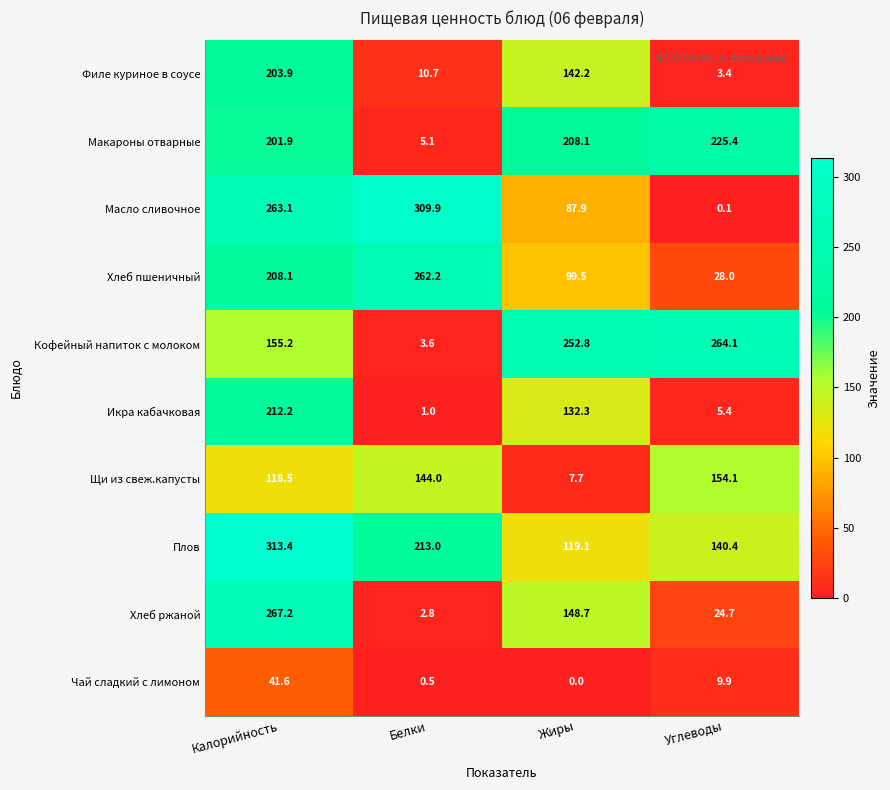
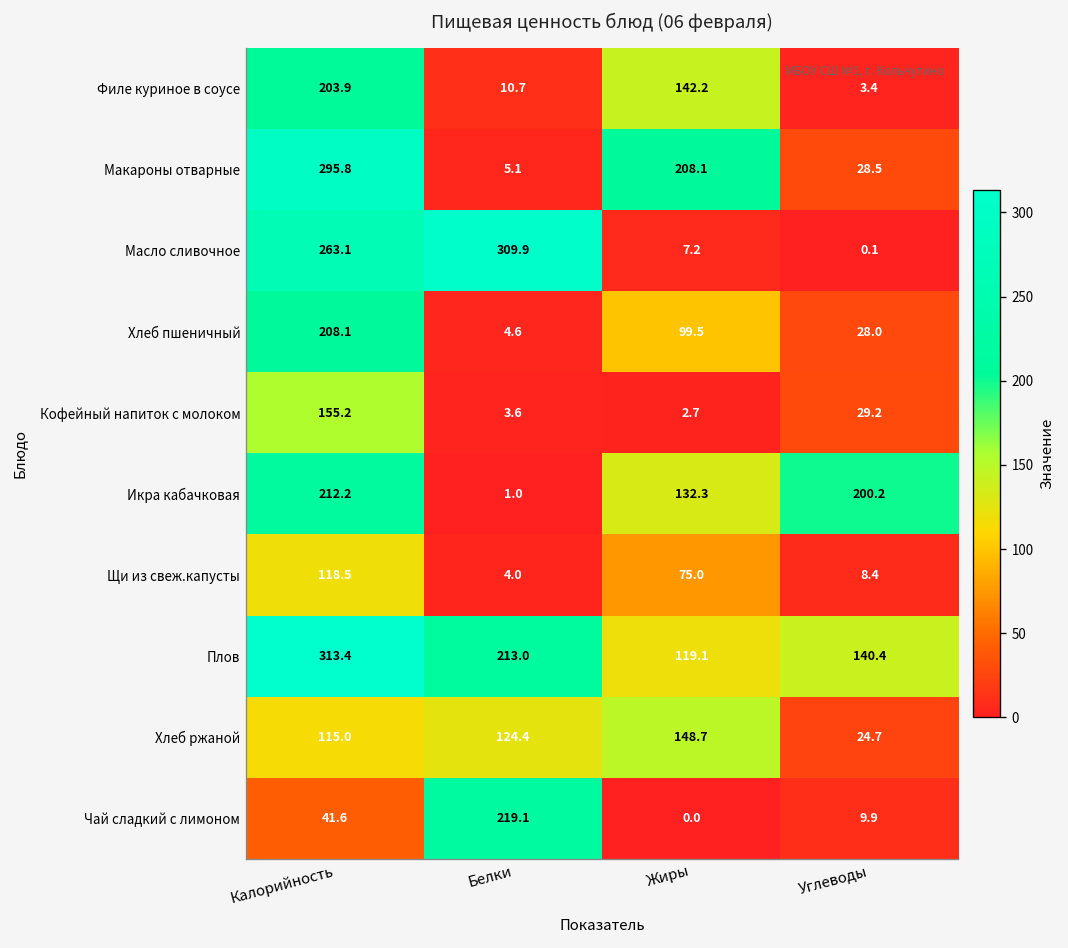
  {
    "Филе куриное в соусе": {
      "Калорийность": 203.9,
      "Белки": 10.7,
      "Жиры": 142.2
    },
    "Макароны отварные": {
-     "Калорийность": 201.9,
+     "Калорийность": 295.8,
      "Белки": 5.1,
      "Жиры": 208.1,
-     "Углеводы": 225.4
+     "Углеводы": 28.5
    },
    "Масло сливочное": {
      "Калорийность": 263.1,
      "Белки": 309.9,
-     "Жиры": 87.9,
+     "Жиры": 7.2,
      "Углеводы": 0.1
    },
    "Хлеб пшеничный": {
      "Калорийность": 208.1,
-     "Белки": 262.2,
+     "Белки": 4.6,
      "Жиры": 99.5,
      "Углеводы": 28.0
    },
    "Кофейный напиток с молоком": {
      "Калорийность": 155.2,
      "Белки": 3.6,
-     "Жиры": 252.8,
-     "Углеводы": 264.1
+     "Жиры": 2.7,
+     "Углеводы": 29.2
    },
    "Икра кабачковая": {
      "Калорийность": 212.2,
      "Белки": 1.0,
      "Жиры": 132.3,
-     "Углеводы": 5.4
+     "Углеводы": 200.2
    },
    "Щи из свеж.капусты": {
      "Калорийность": 118.5,
-     "Белки": 144.0,
-     "Жиры": 7.7,
-     "Углеводы": 154.1
+     "Белки": 4.0,
+     "Жиры": 75.0,
+     "Углеводы": 8.4
    },
    "Плов": {
      "Калорийность": 313.4,
      "Белки": 213.0,
      "Жиры": 119.1,
      "Углеводы": 140.4
    },
    "Хлеб ржаной": {
-     "Калорийность": 267.2,
-     "Белки": 2.8,
+     "Калорийность": 115.0,
+     "Белки": 124.4,
      "Жиры": 148.7,
      "Углеводы": 24.7
    },
    "Чай сладкий с лимоном": {
      "Калорийность": 41.6,
-     "Белки": 0.5,
+     "Белки": 219.1,
      "Жиры": 0.0,
      "Углеводы": 9.9
    }
  }
